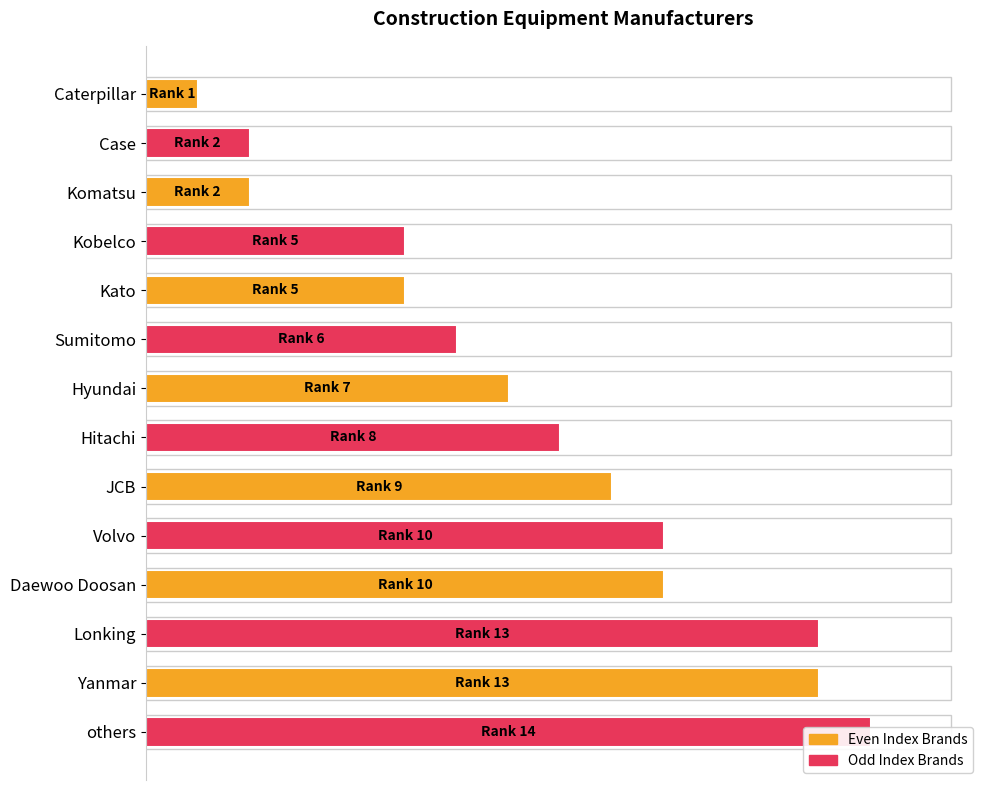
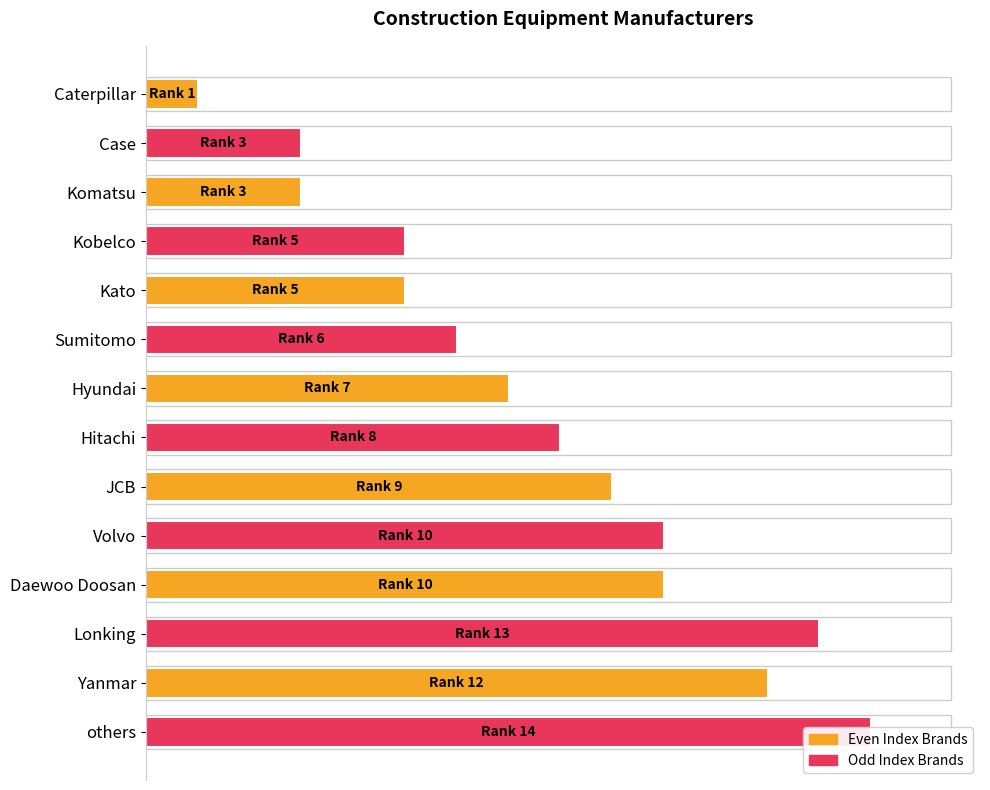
  {
-   "Case": 2,
-   "Komatsu": 2,
-   "Yanmar": 13
+   "Case": 3,
+   "Komatsu": 3,
+   "Yanmar": 12
  }
